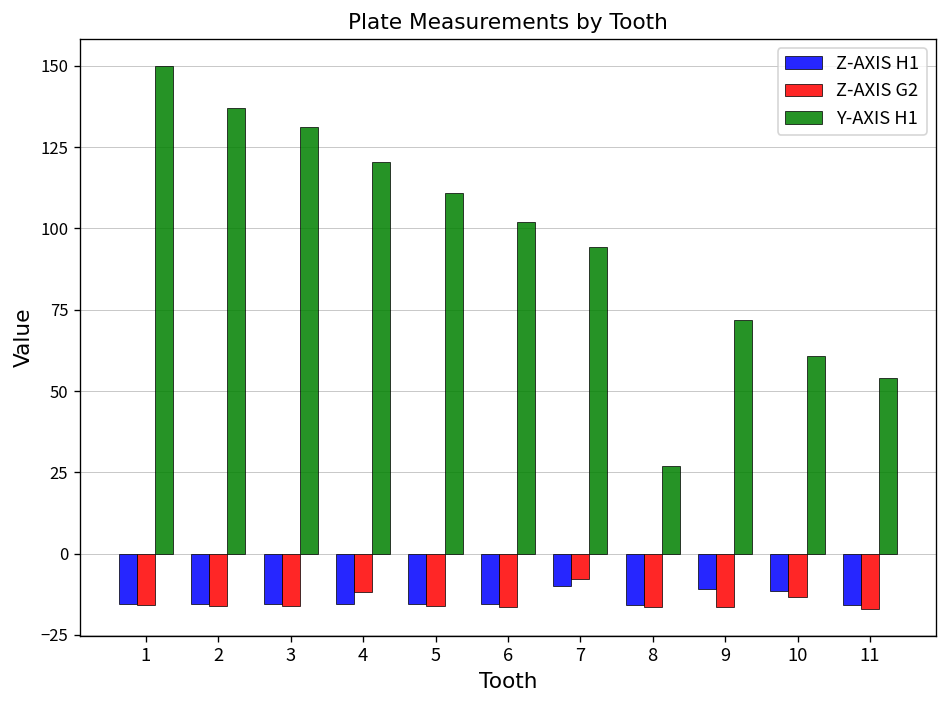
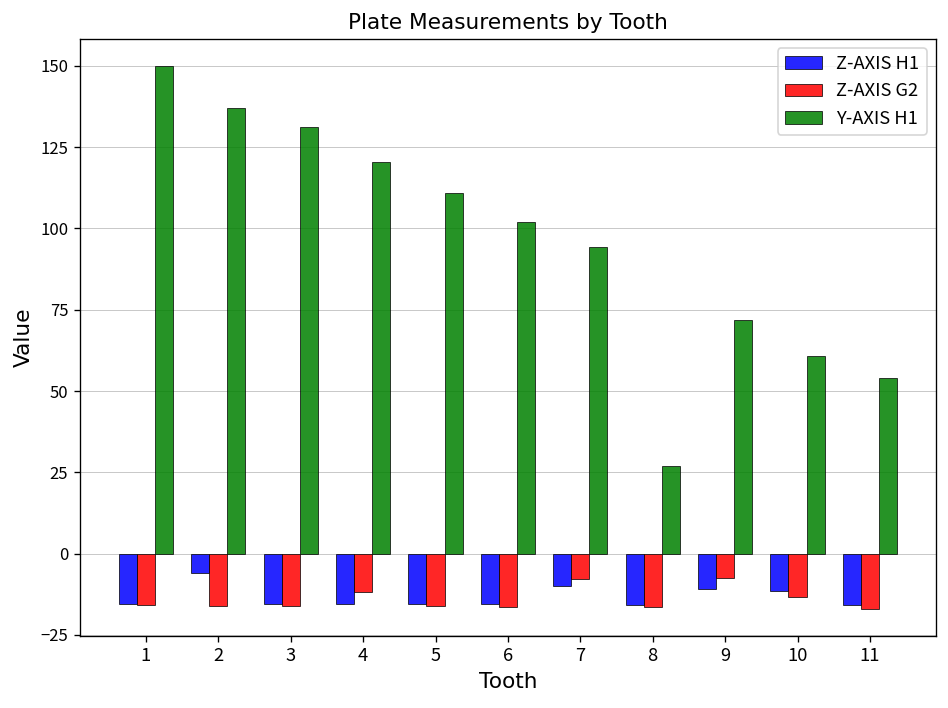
  {
    "Z-AXIS H1": {
      "1": -16,
-     "2": -16,
+     "2": -6,
      "3": -16,
      "4": -16,
      "5": -16,
      "6": -16,
      "7": -10,
      "8": -16,
      "9": -11,
      "10": -12,
      "11": -16
    },
    "Z-AXIS G2": {
      "1": -16,
      "2": -16,
      "3": -16,
      "4": -12,
      "5": -16,
      "6": -16,
      "7": -8,
      "8": -16,
-     "9": -16,
+     "9": -7,
      "10": -13,
      "11": -17
    },
    "Y-AXIS H1": {
      "1": 150,
      "2": 137,
      "3": 131,
      "4": 120,
      "5": 111,
      "6": 102,
      "7": 94,
      "8": 27,
      "9": 72,
      "10": 61,
      "11": 54
    }
  }
